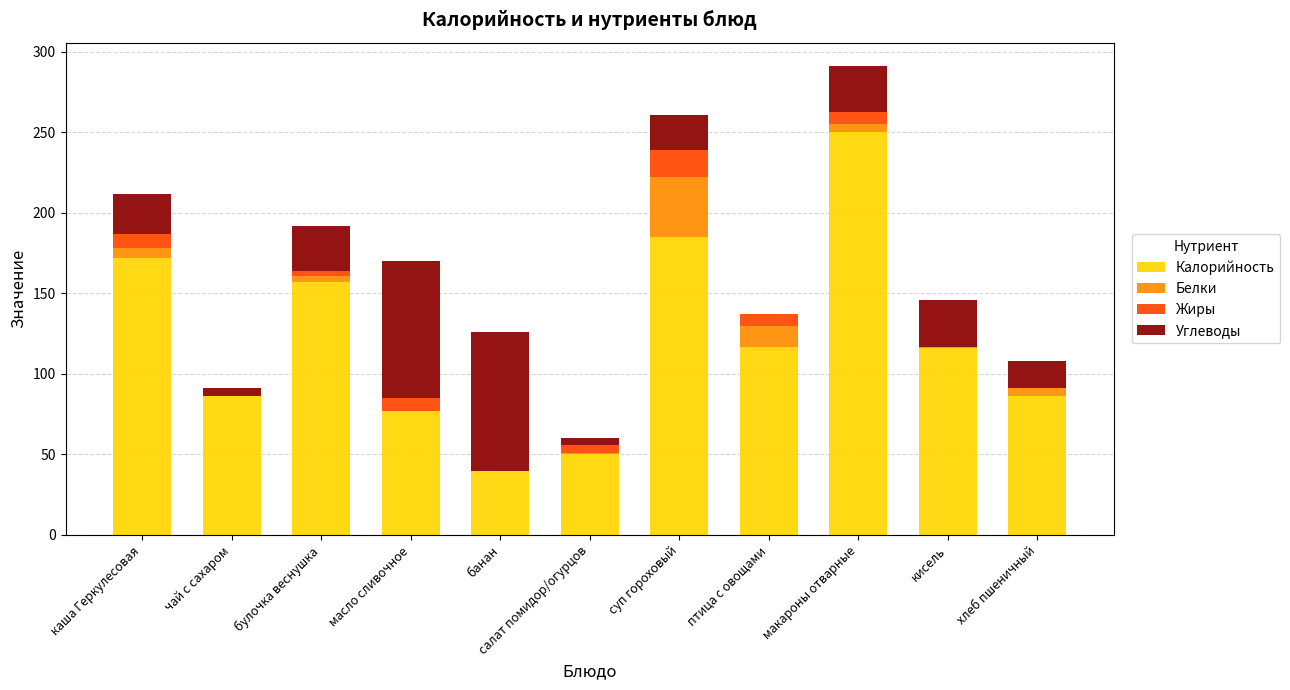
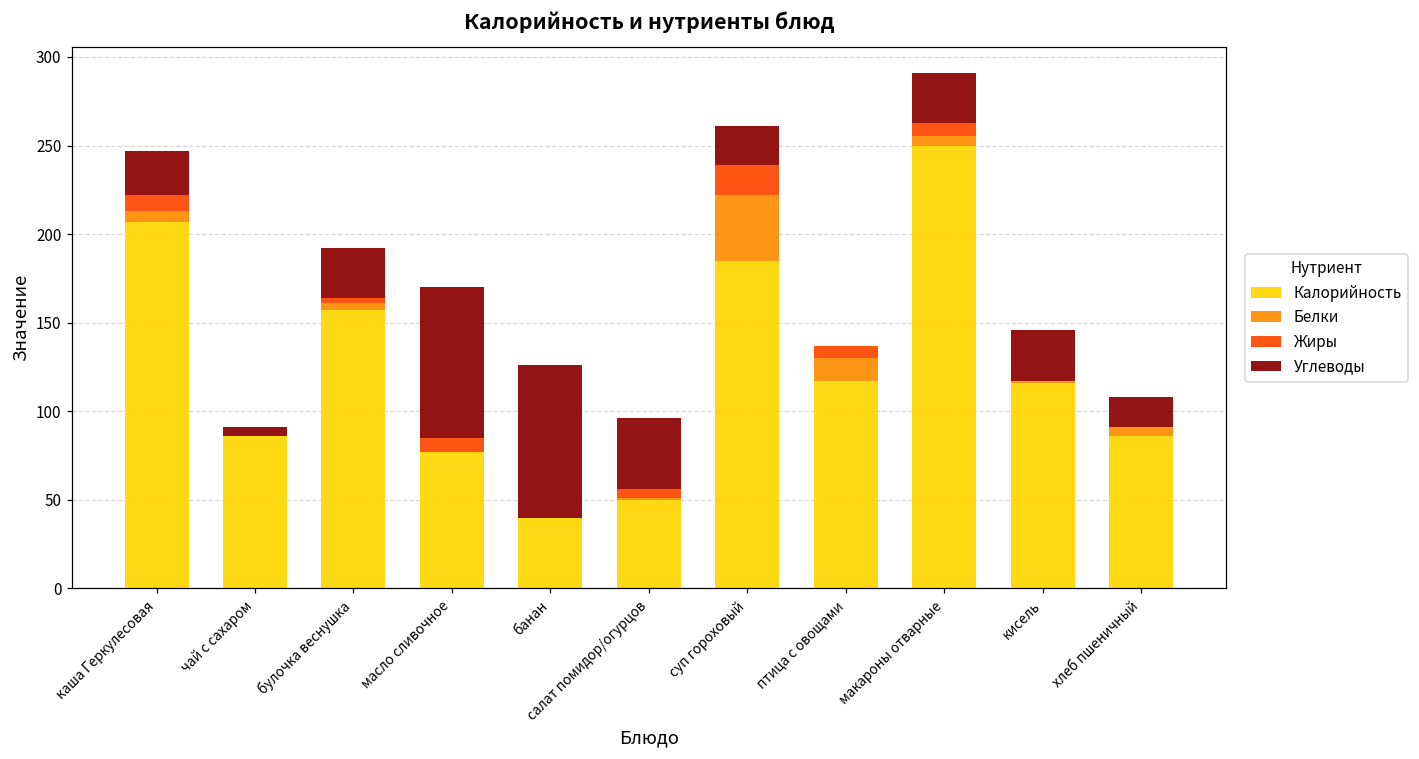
  {
    "Калорийность": {
-     "каша Геркулесовая": 172,
+     "каша Геркулесовая": 207,
      "чай с сахаром": 86,
      "булочка веснушка": 157,
      "масло сливочное": 77,
      "банан": 40,
      "салат помидор/огурцов": 50,
      "суп гороховый": 185,
      "птица с овощами": 117,
      "макароны отварные": 250,
      "кисель": 116,
      "хлеб пшеничный": 86
    },
    "Белки": {
      "каша Геркулесовая": 6,
      "чай с сахаром": 0,
      "булочка веснушка": 4,
      "масло сливочное": 0,
      "банан": 0,
      "суп гороховый": 37,
      "птица с овощами": 13,
      "макароны отварные": 5,
      "хлеб пшеничный": 5
    },
    "Жиры": {
      "каша Геркулесовая": 9,
      "чай с сахаром": 0,
      "булочка веснушка": 3,
      "масло сливочное": 8,
      "банан": 0,
      "салат помидор/огурцов": 5,
      "суп гороховый": 17,
      "птица с овощами": 7,
      "макароны отварные": 8,
      "кисель": 0,
      "хлеб пшеничный": 0
    },
    "Углеводы": {
      "каша Геркулесовая": 25,
      "чай с сахаром": 5,
      "булочка веснушка": 28,
      "масло сливочное": 85,
      "банан": 86,
-     "салат помидор/огурцов": 4,
+     "салат помидор/огурцов": 40,
      "суп гороховый": 22,
      "птица с овощами": 0,
      "макароны отварные": 29,
      "кисель": 29,
      "хлеб пшеничный": 17
    }
  }
